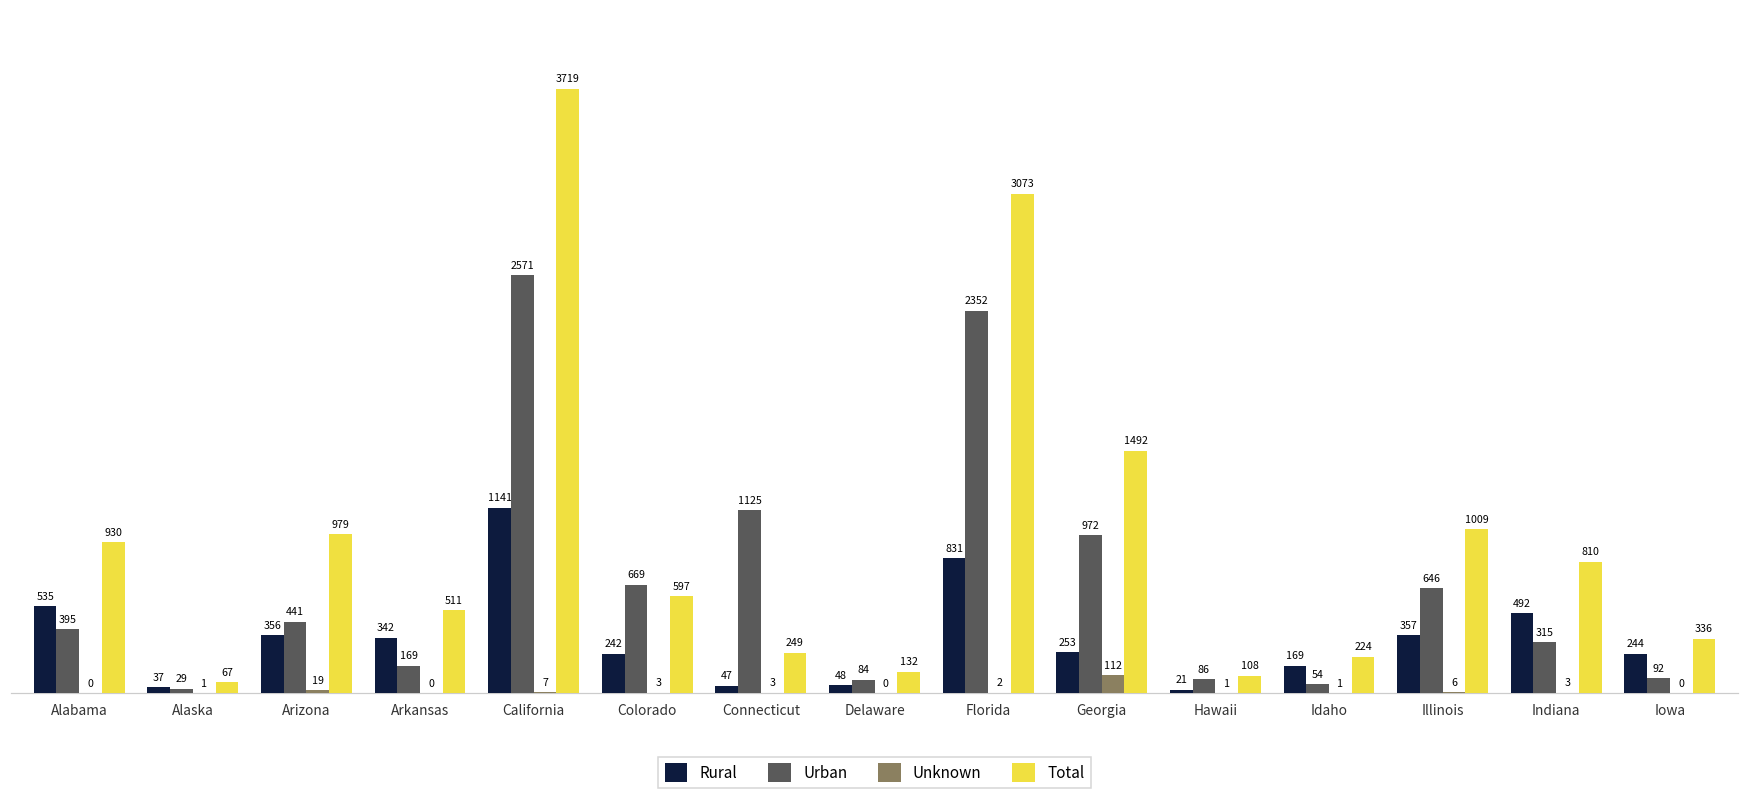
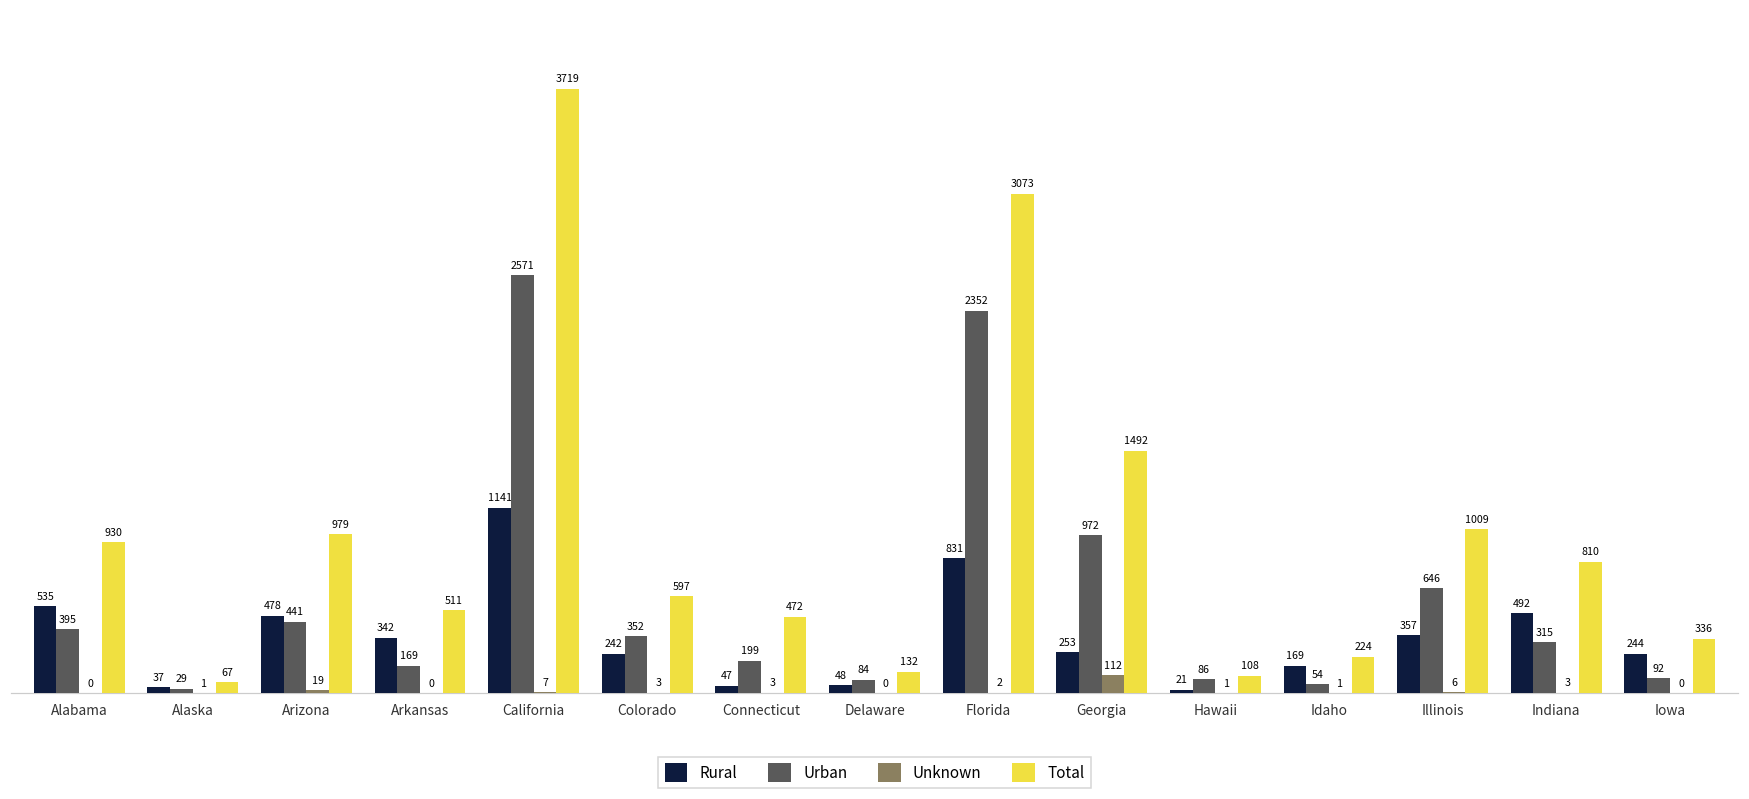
  {
    "Rural": {
      "Alabama": 535,
      "Alaska": 37,
-     "Arizona": 356,
+     "Arizona": 478,
      "Arkansas": 342,
      "California": 1141,
      "Colorado": 242,
      "Connecticut": 47,
      "Delaware": 48,
      "Florida": 831,
      "Georgia": 253,
      "Hawaii": 21,
      "Idaho": 169,
      "Illinois": 357,
      "Indiana": 492,
      "Iowa": 244
    },
    "Urban": {
      "Alabama": 395,
      "Alaska": 29,
      "Arizona": 441,
      "Arkansas": 169,
      "California": 2571,
-     "Colorado": 669,
-     "Connecticut": 1125,
+     "Colorado": 352,
+     "Connecticut": 199,
      "Delaware": 84,
      "Florida": 2352,
      "Georgia": 972,
      "Hawaii": 86,
      "Idaho": 54,
      "Illinois": 646,
      "Indiana": 315,
      "Iowa": 92
    },
    "Unknown": {
      "Alabama": 0,
      "Alaska": 1,
      "Arizona": 19,
      "Arkansas": 0,
      "California": 7,
      "Colorado": 3,
      "Connecticut": 3,
      "Delaware": 0,
      "Florida": 2,
      "Georgia": 112,
      "Hawaii": 1,
      "Idaho": 1,
      "Illinois": 6,
      "Indiana": 3,
      "Iowa": 0
    },
    "Total": {
      "Alabama": 930,
      "Alaska": 67,
      "Arizona": 979,
      "Arkansas": 511,
      "California": 3719,
      "Colorado": 597,
-     "Connecticut": 249,
+     "Connecticut": 472,
      "Delaware": 132,
      "Florida": 3073,
      "Georgia": 1492,
      "Hawaii": 108,
      "Idaho": 224,
      "Illinois": 1009,
      "Indiana": 810,
      "Iowa": 336
    }
  }
